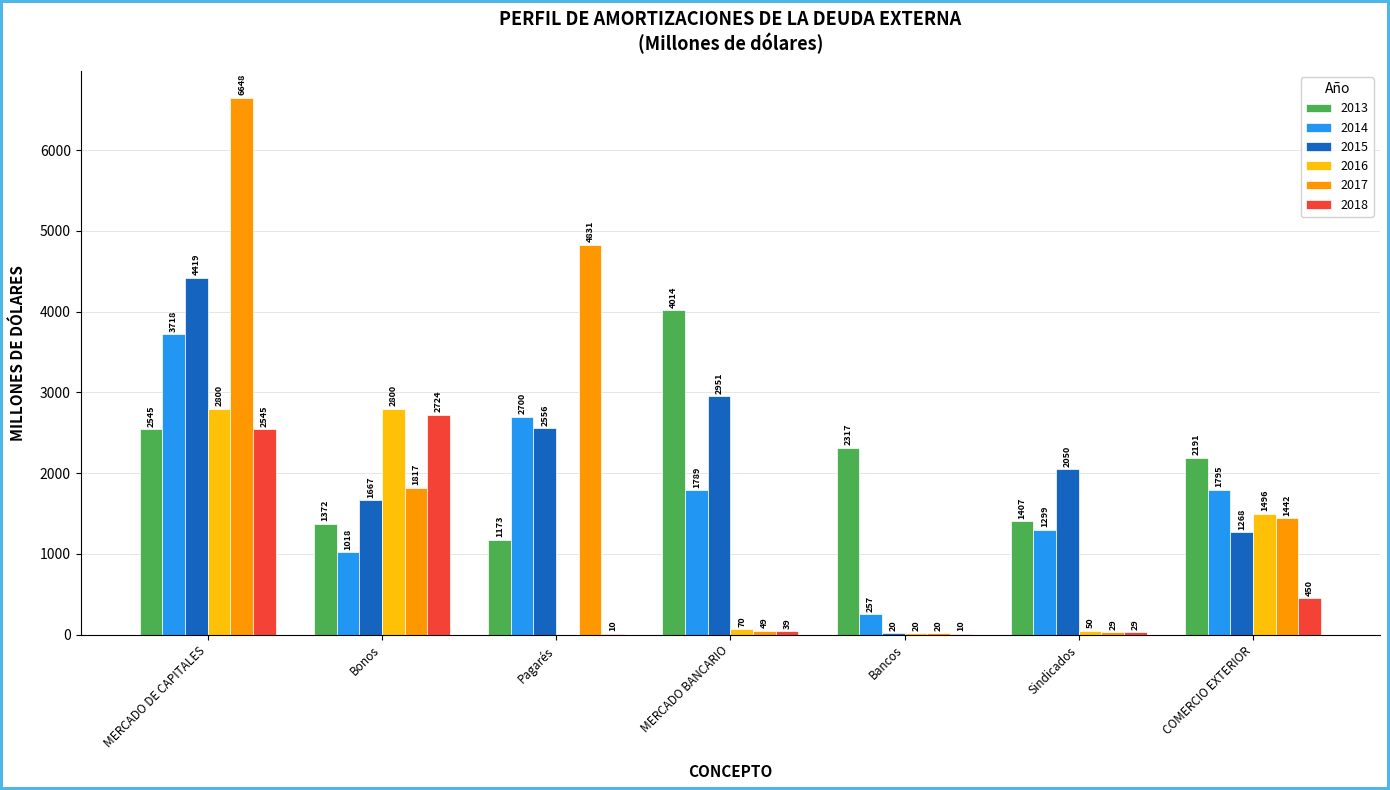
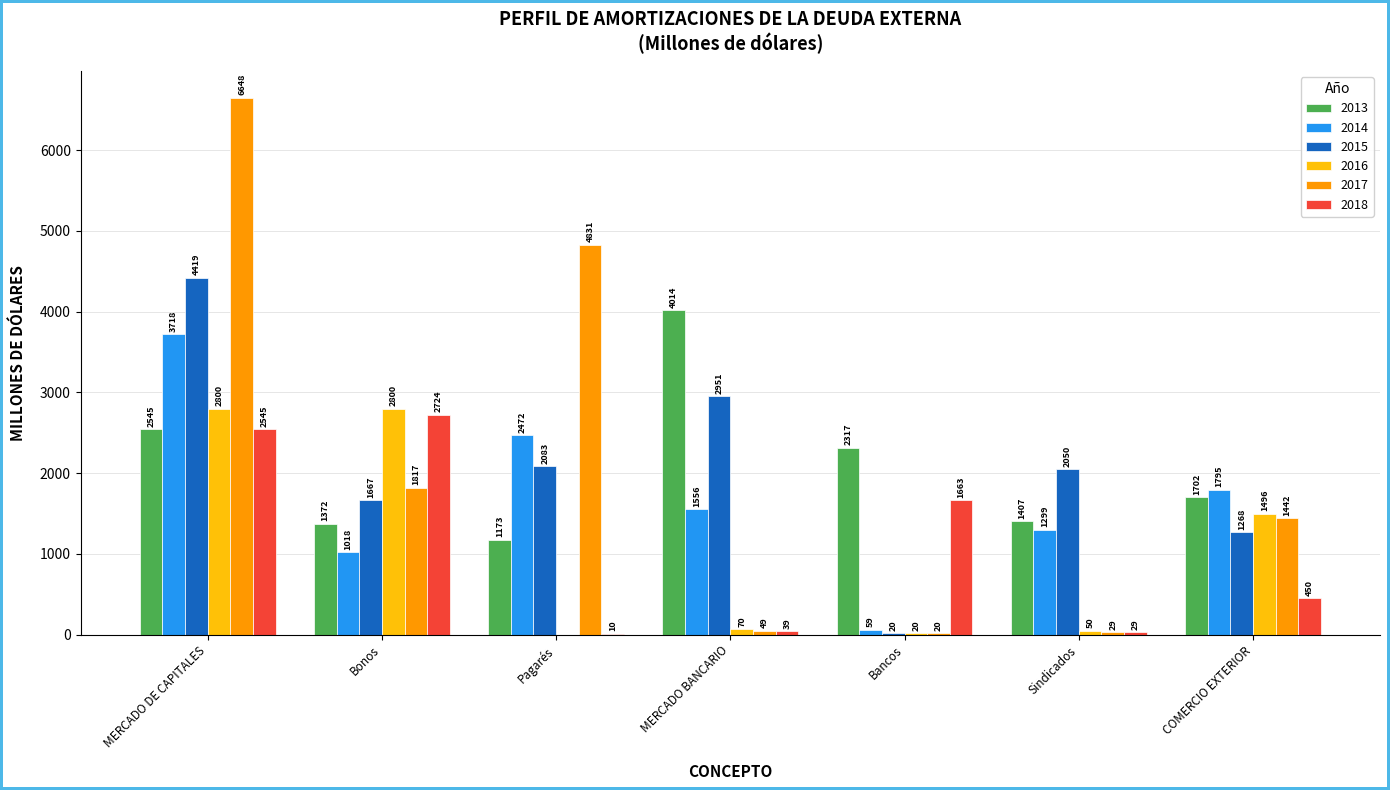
  {
    "2013": {
      "MERCADO DE CAPITALES": 2545,
      "Bonos": 1372,
      "Pagarés": 1173,
      "MERCADO BANCARIO": 4014,
      "Bancos": 2317,
      "Sindicados": 1407,
-     "COMERCIO EXTERIOR": 2191
+     "COMERCIO EXTERIOR": 1702
    },
    "2014": {
      "MERCADO DE CAPITALES": 3718,
      "Bonos": 1018,
-     "Pagarés": 2700,
-     "MERCADO BANCARIO": 1789,
-     "Bancos": 257,
+     "Pagarés": 2472,
+     "MERCADO BANCARIO": 1556,
+     "Bancos": 59,
      "Sindicados": 1299,
      "COMERCIO EXTERIOR": 1795
    },
    "2015": {
      "MERCADO DE CAPITALES": 4419,
      "Bonos": 1667,
-     "Pagarés": 2556,
+     "Pagarés": 2083,
      "MERCADO BANCARIO": 2951,
      "Bancos": 20,
      "Sindicados": 2050,
      "COMERCIO EXTERIOR": 1268
    },
    "2018": {
      "MERCADO DE CAPITALES": 2545,
      "Bonos": 2724,
      "Pagarés": 10,
      "MERCADO BANCARIO": 39,
-     "Bancos": 10,
+     "Bancos": 1663,
      "Sindicados": 29,
      "COMERCIO EXTERIOR": 450
    }
  }
